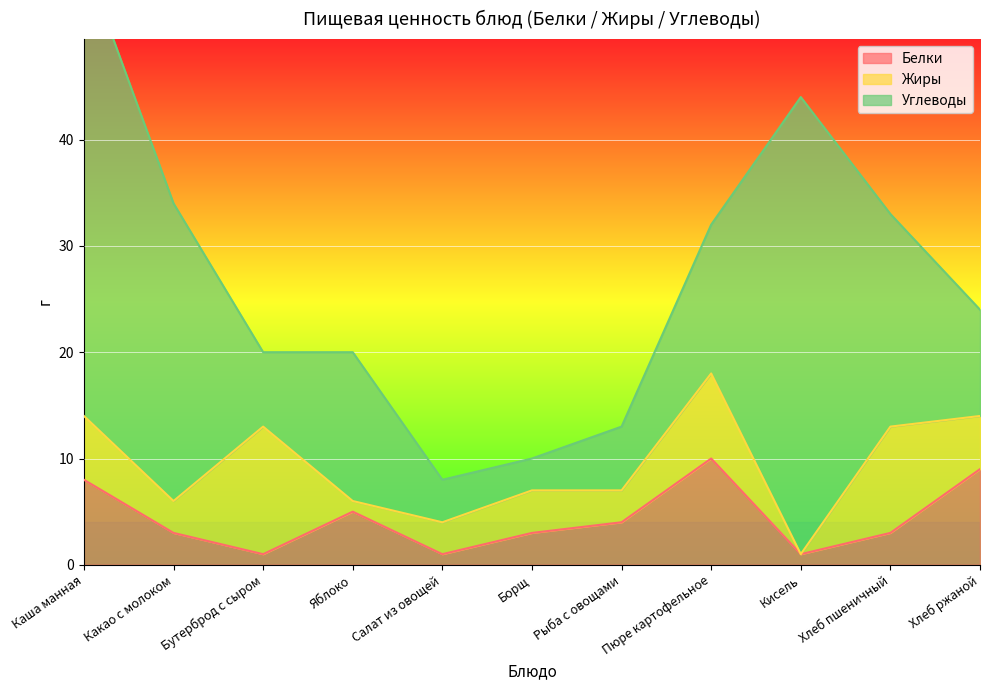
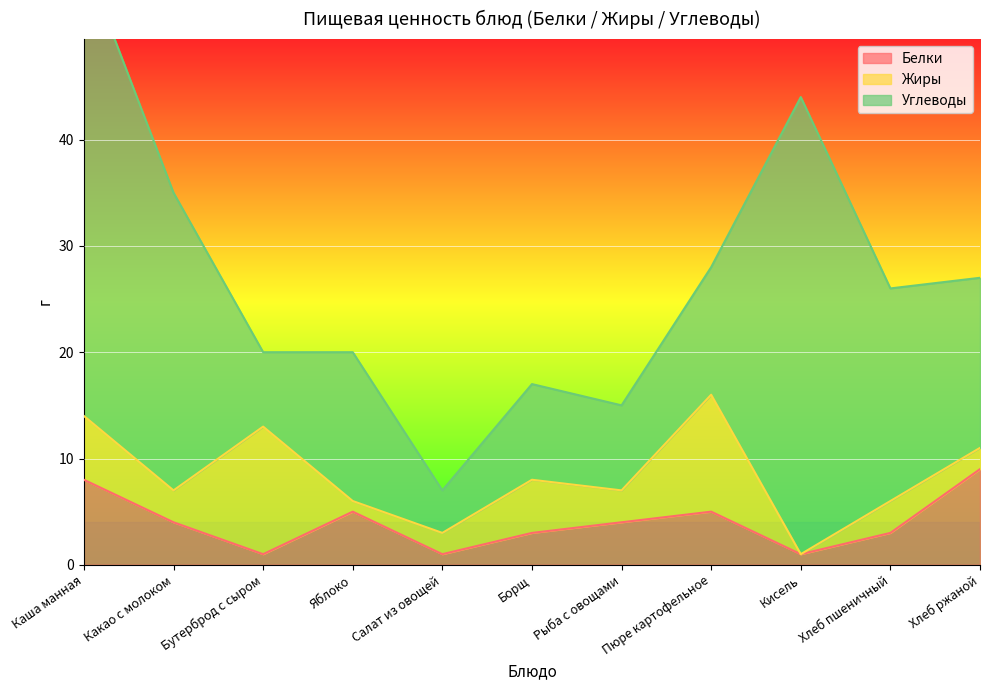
  {
    "Белки": {
      "Каша манная": 8,
-     "Какао с молоком": 3,
+     "Какао с молоком": 4,
      "Бутерброд с сыром": 1,
      "Яблоко": 5,
      "Салат из овощей": 1,
      "Борщ": 3,
      "Рыба с овощами": 4,
-     "Пюре картофельное": 10,
+     "Пюре картофельное": 5,
      "Хлеб пшеничный": 3,
      "Хлеб ржаной": 9
    },
    "Жиры": {
      "Каша манная": 6,
      "Какао с молоком": 3,
      "Бутерброд с сыром": 12,
      "Яблоко": 1,
-     "Салат из овощей": 3,
-     "Борщ": 4,
+     "Салат из овощей": 2,
+     "Борщ": 5,
      "Рыба с овощами": 3,
-     "Пюре картофельное": 8,
-     "Хлеб пшеничный": 10,
-     "Хлеб ржаной": 5
+     "Пюре картофельное": 11,
+     "Хлеб пшеничный": 3,
+     "Хлеб ржаной": 2
    },
    "Углеводы": {
      "Какао с молоком": 28,
      "Бутерброд с сыром": 7,
      "Яблоко": 14,
      "Салат из овощей": 4,
-     "Борщ": 3,
-     "Рыба с овощами": 6,
-     "Пюре картофельное": 14,
+     "Борщ": 9,
+     "Рыба с овощами": 8,
+     "Пюре картофельное": 12,
      "Кисель": 43,
      "Хлеб пшеничный": 20,
-     "Хлеб ржаной": 10
+     "Хлеб ржаной": 16
    }
  }
